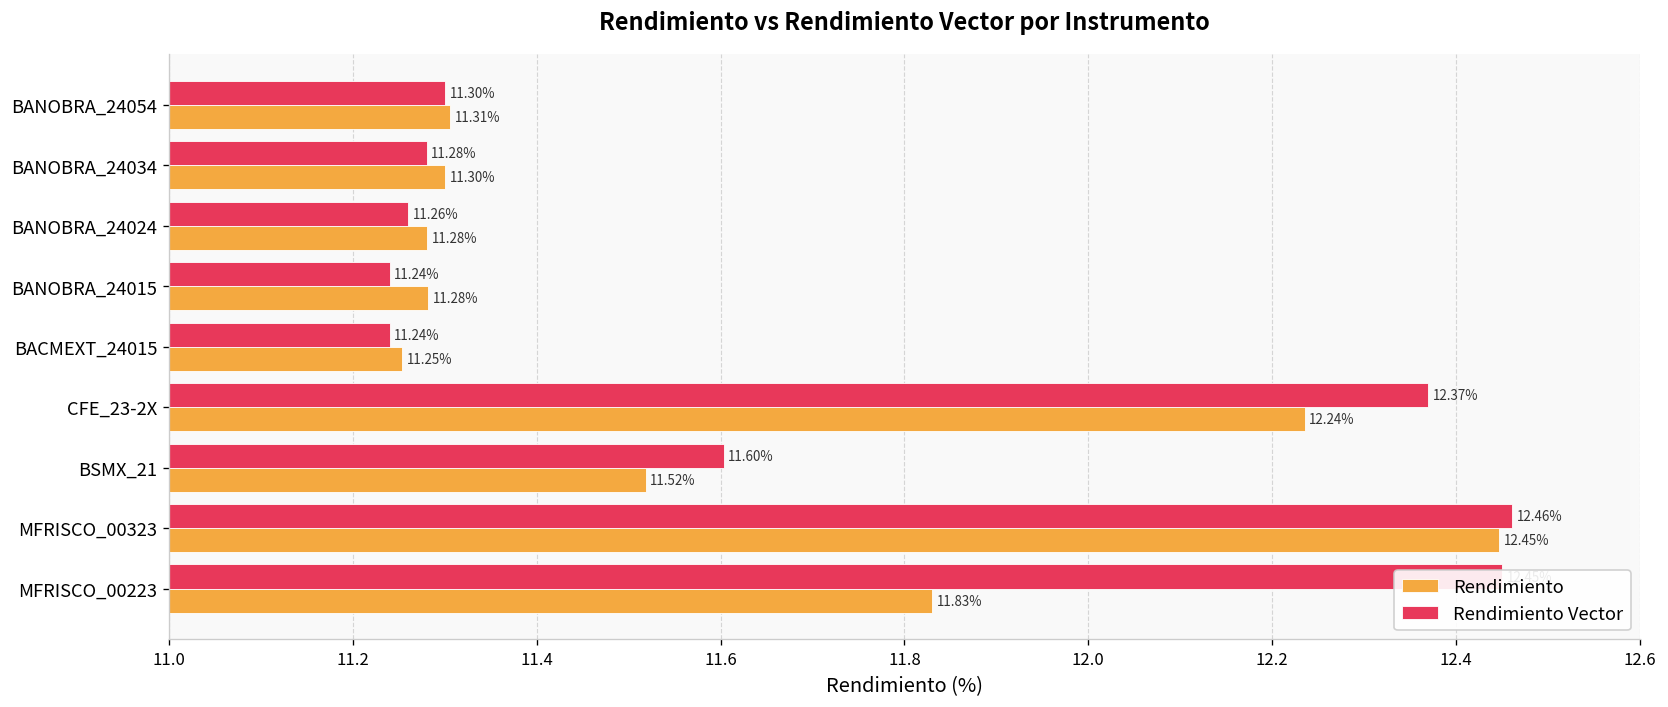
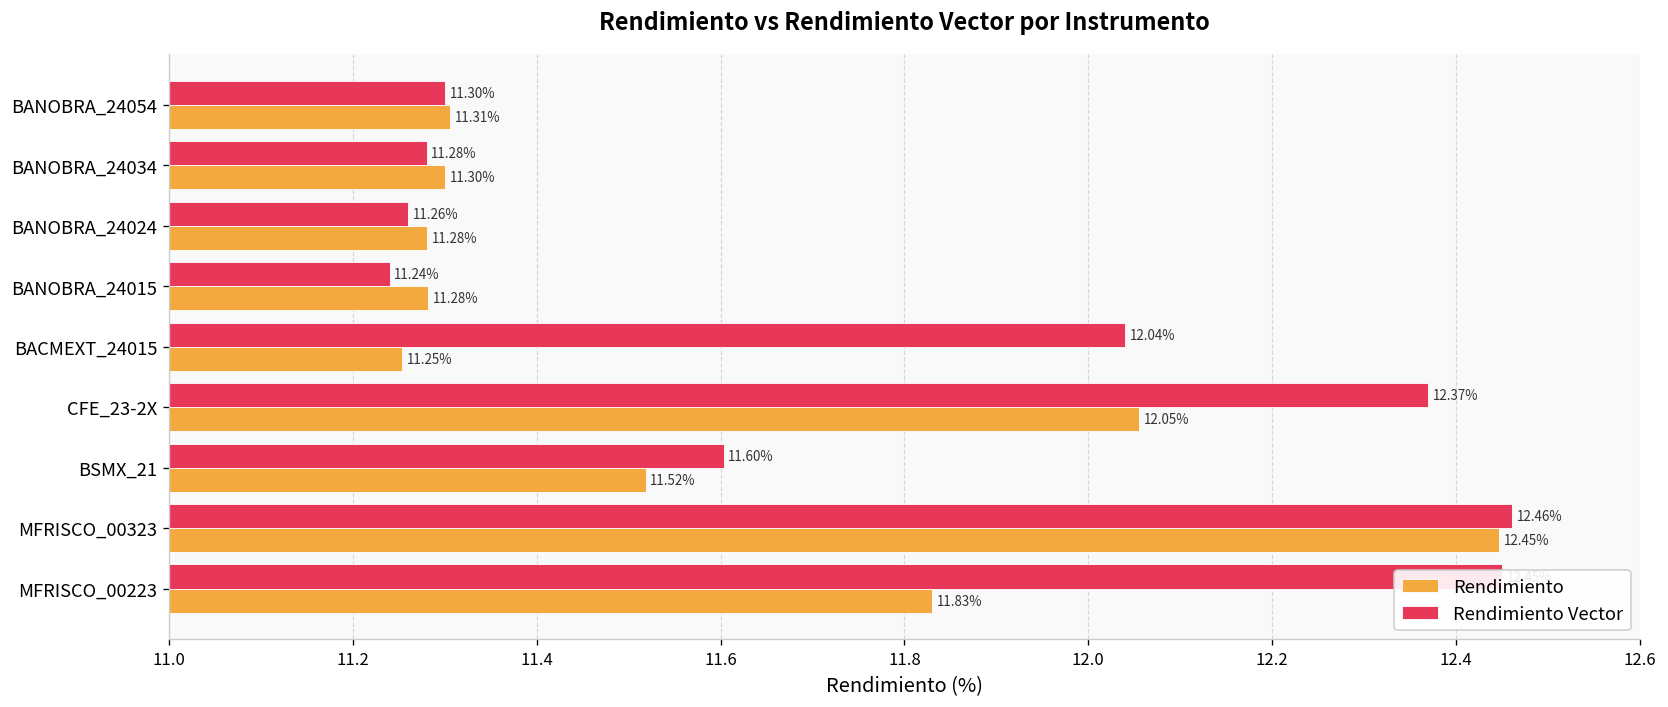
  {
    "Rendimiento": {
      "BANOBRA_24054": "11.31%",
      "BANOBRA_24034": "11.30%",
      "BANOBRA_24024": "11.28%",
      "BANOBRA_24015": "11.28%",
      "BACMEXT_24015": "11.25%",
-     "CFE_23-2X": "12.24%",
+     "CFE_23-2X": "12.05%",
      "BSMX_21": "11.52%",
      "MFRISCO_00323": "12.45%",
      "MFRISCO_00223": "11.83%"
    },
    "Rendimiento Vector": {
      "BANOBRA_24054": "11.30%",
      "BANOBRA_24034": "11.28%",
      "BANOBRA_24024": "11.26%",
      "BANOBRA_24015": "11.24%",
-     "BACMEXT_24015": "11.24%",
+     "BACMEXT_24015": "12.04%",
      "CFE_23-2X": "12.37%",
      "BSMX_21": "11.60%",
      "MFRISCO_00323": "12.46%"
    }
  }
